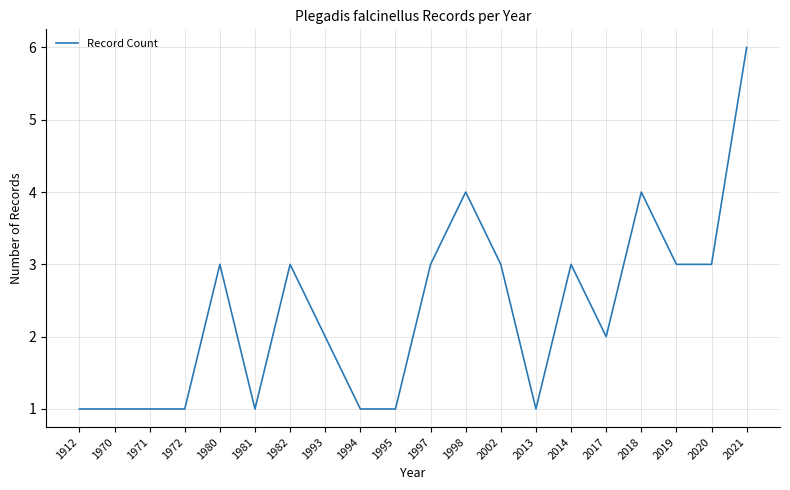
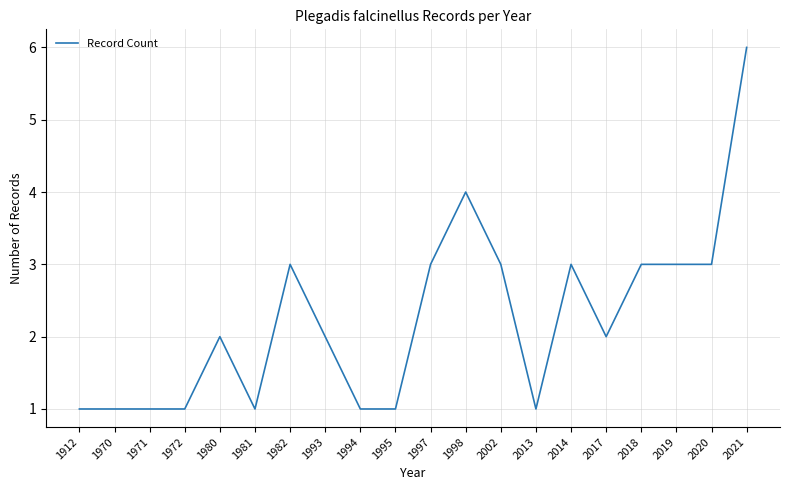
  {
    "1912": 1,
    "1970": 1,
    "1971": 1,
    "1972": 1,
-   "1980": 3,
+   "1980": 2,
    "1981": 1,
    "1982": 3,
    "1993": 2,
    "1994": 1,
    "1995": 1,
    "1997": 3,
    "1998": 4,
    "2002": 3,
    "2013": 1,
    "2014": 3,
    "2017": 2,
-   "2018": 4,
+   "2018": 3,
    "2019": 3,
    "2020": 3,
    "2021": 6
  }
